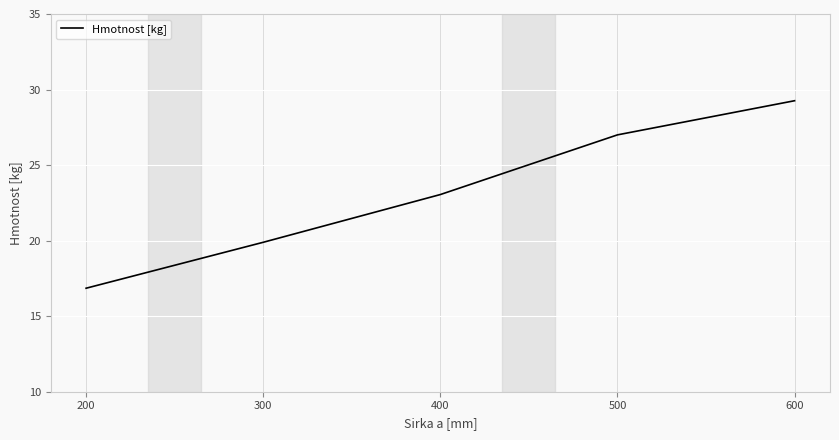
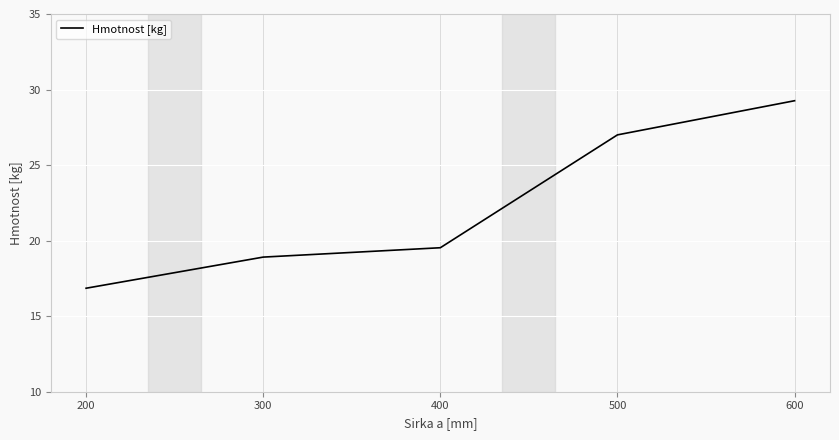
  {
    "200": 16.9,
-   "300": 19.9,
-   "400": 23.1,
+   "300": 18.9,
+   "400": 19.5,
    "500": 27.0,
    "600": 29.3
  }
